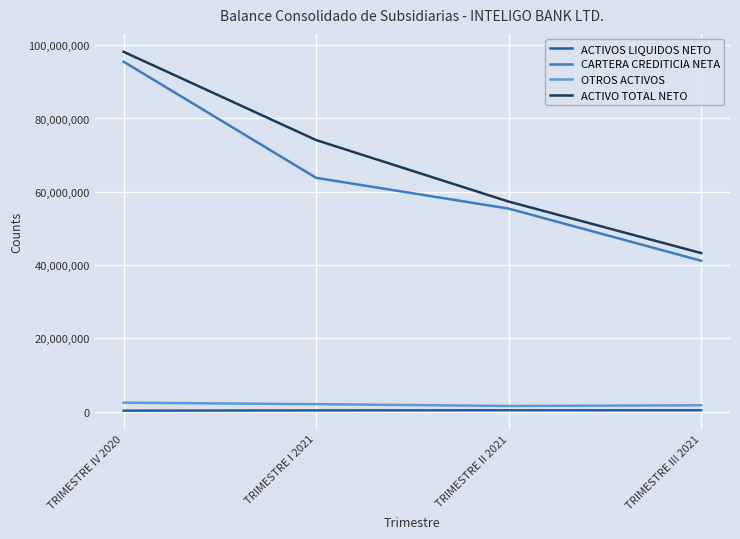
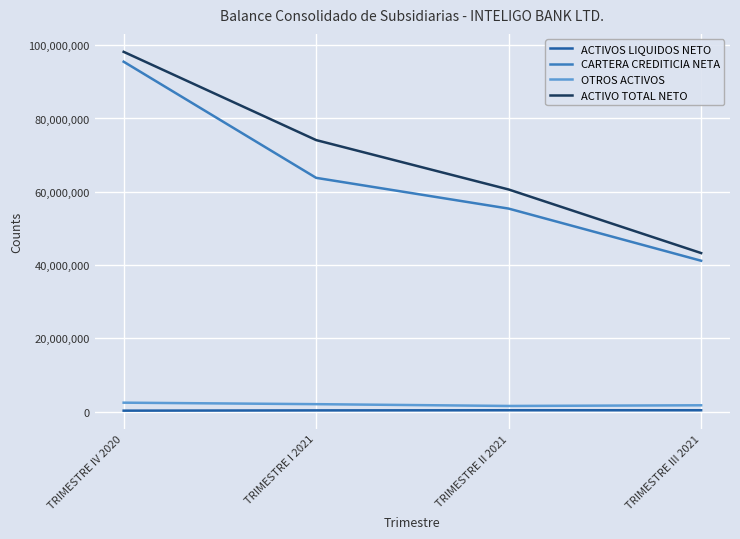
  {
    "ACTIVO TOTAL NETO": {
      "TRIMESTRE IV 2020": "98,000,000",
      "TRIMESTRE I 2021": "74,000,000",
-     "TRIMESTRE II 2021": "57,000,000",
+     "TRIMESTRE II 2021": "61,000,000",
      "TRIMESTRE III 2021": "43,000,000"
    }
  }
